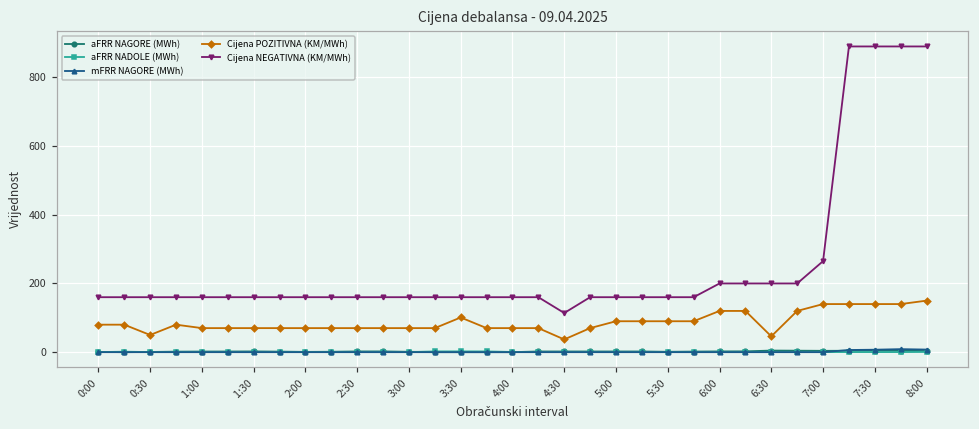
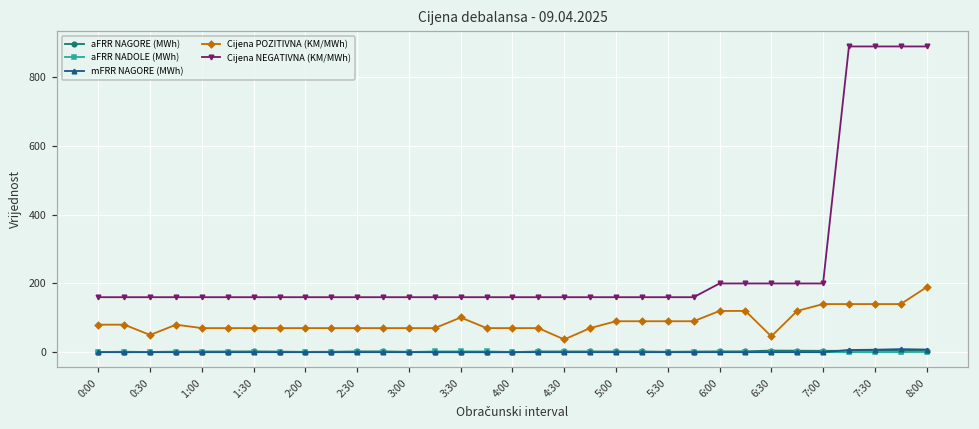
  {
    "Cijena POZITIVNA (KM/MWh)": {
      "0:00": 80,
      "0:30": 50,
      "1:00": 70,
      "1:30": 70,
      "2:00": 70,
      "2:30": 70,
      "3:00": 70,
      "3:30": 100,
      "4:00": 70,
      "4:30": 40,
      "5:00": 90,
      "5:30": 90,
      "6:00": 120,
      "6:30": 50,
      "7:00": 140,
      "7:30": 140,
-     "8:00": 150
+     "8:00": 190
    },
    "Cijena NEGATIVNA (KM/MWh)": {
      "0:00": 160,
      "0:30": 160,
      "1:00": 160,
      "1:30": 160,
      "2:00": 160,
      "2:30": 160,
      "3:00": 160,
      "3:30": 160,
      "4:00": 160,
-     "4:30": 110,
+     "4:30": 160,
      "5:00": 160,
      "5:30": 160,
      "6:00": 200,
      "6:30": 200,
-     "7:00": 270,
+     "7:00": 200,
      "7:30": 890,
      "8:00": 890
    }
  }
